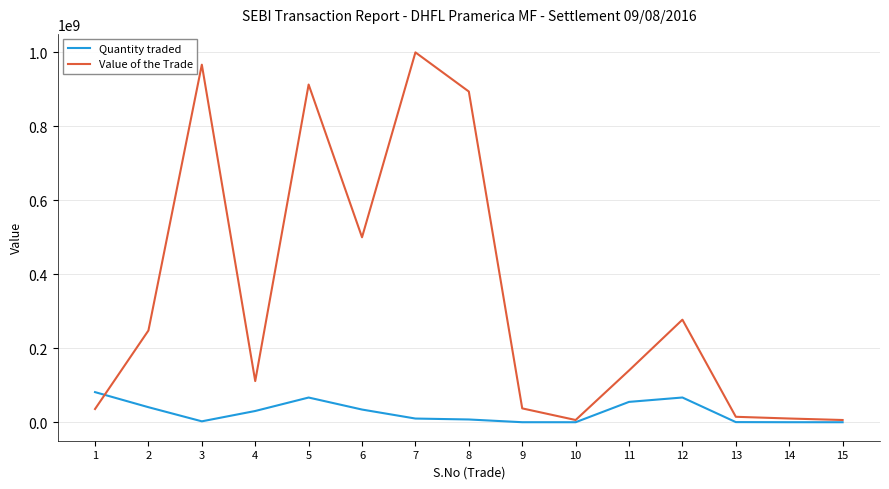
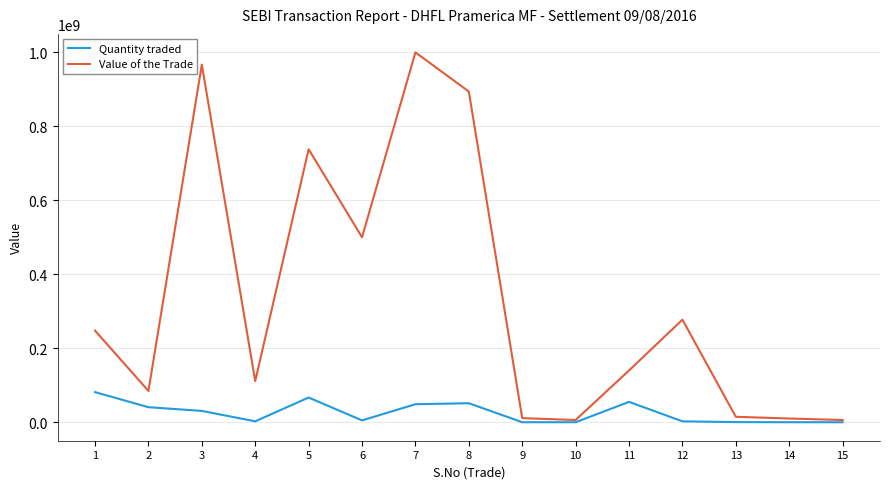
  {
    "Quantity traded": {
      "1": 80000000,
      "2": 40000000,
-     "3": 0,
-     "4": 30000000,
+     "3": 30000000,
+     "4": 0,
      "5": 70000000,
-     "6": 30000000,
-     "7": 10000000,
-     "8": 10000000,
+     "6": 10000000,
+     "7": 50000000,
+     "8": 50000000,
      "9": 0,
      "11": 60000000,
-     "12": 70000000,
+     "12": 0,
      "13": 0,
      "14": 0
    },
    "Value of the Trade": {
-     "1": 40000000,
-     "2": 250000000,
+     "1": 250000000,
+     "2": 80000000,
      "3": 970000000,
      "4": 110000000,
-     "5": 910000000,
+     "5": 740000000,
      "6": 500000000,
      "7": 1000000000,
      "8": 890000000,
-     "9": 40000000,
+     "9": 10000000,
      "11": 140000000,
      "12": 280000000,
      "13": 10000000,
      "14": 10000000
    }
  }
